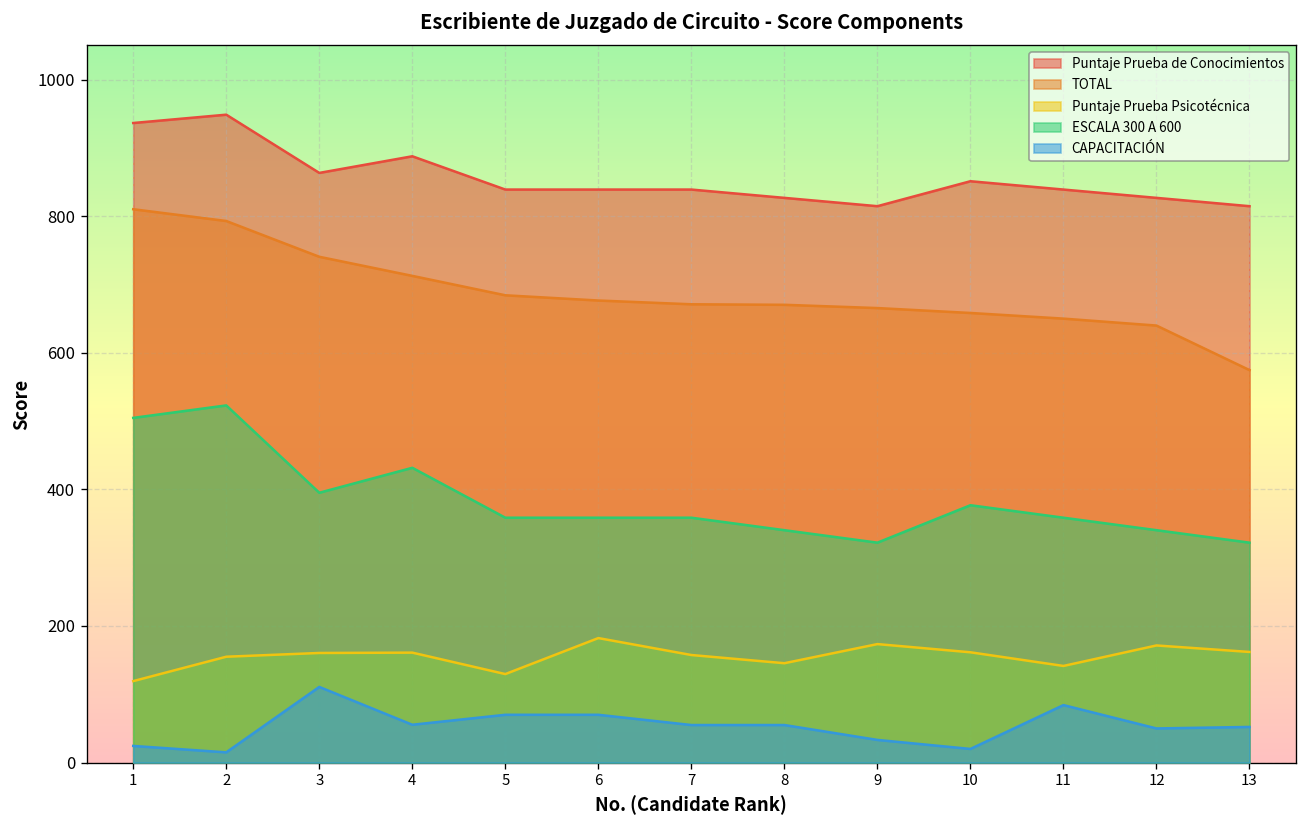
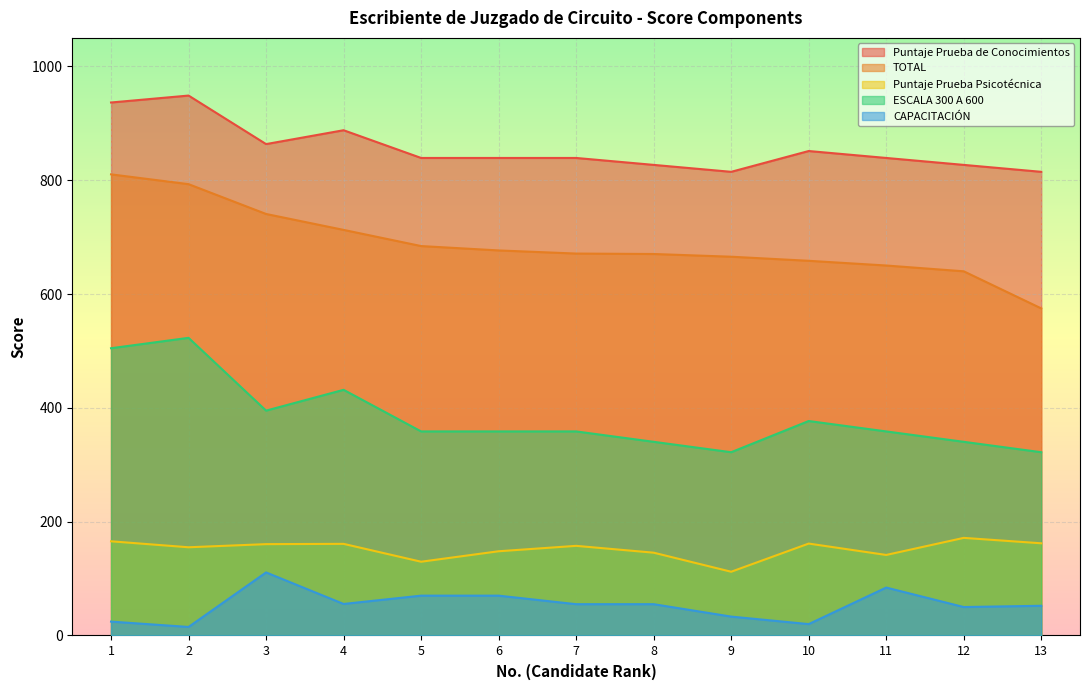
  {
    "Puntaje Prueba Psicotécnica": {
-     "1": 120,
+     "1": 170,
      "2": 160,
      "3": 160,
      "4": 160,
      "5": 130,
-     "6": 180,
+     "6": 150,
      "7": 160,
      "8": 150,
-     "9": 170,
+     "9": 110,
      "10": 160,
      "11": 140,
      "12": 170,
      "13": 160
    },
    "ESCALA 300 A 600": {
      "1": 500,
      "2": 520,
      "3": 400,
      "4": 430,
      "5": 360,
      "6": 360,
      "7": 360,
      "8": 340,
      "9": 320,
      "10": 380,
      "11": 360,
      "12": 340,
      "13": 320
    },
    "CAPACITACIÓN": {
      "1": 20,
      "2": 20,
      "3": 110,
      "4": 60,
      "5": 70,
      "6": 70,
      "7": 60,
      "8": 60,
      "9": 30,
      "10": 20,
      "11": 80,
      "12": 50,
      "13": 50
    }
  }
